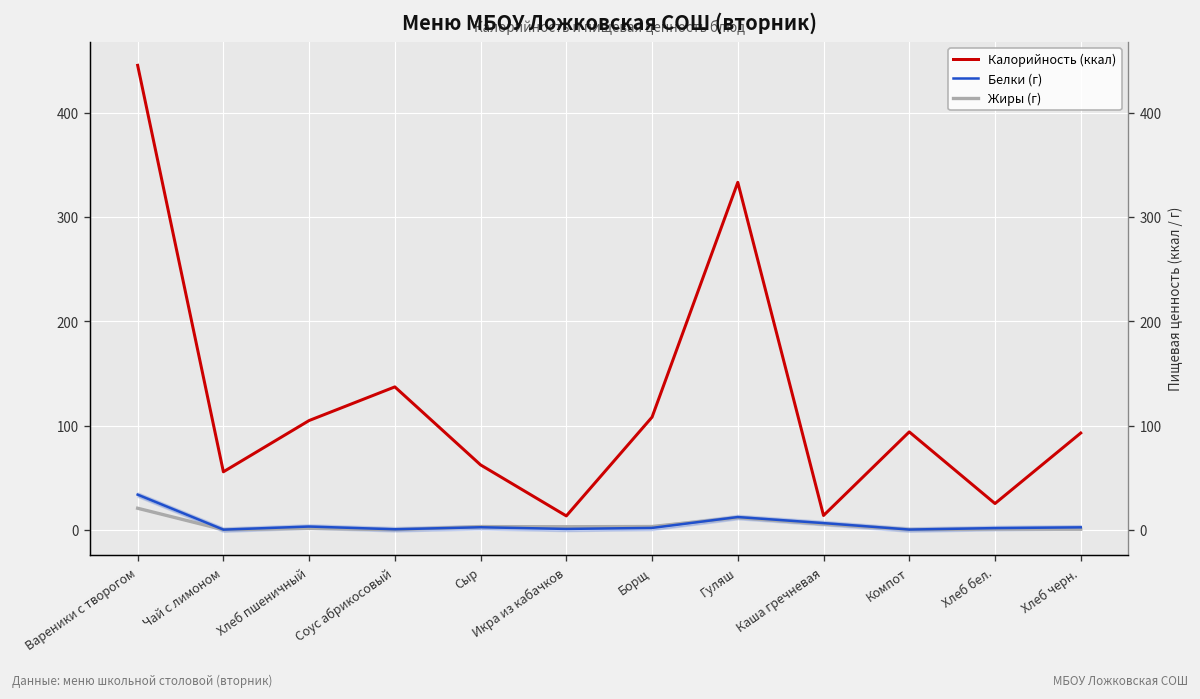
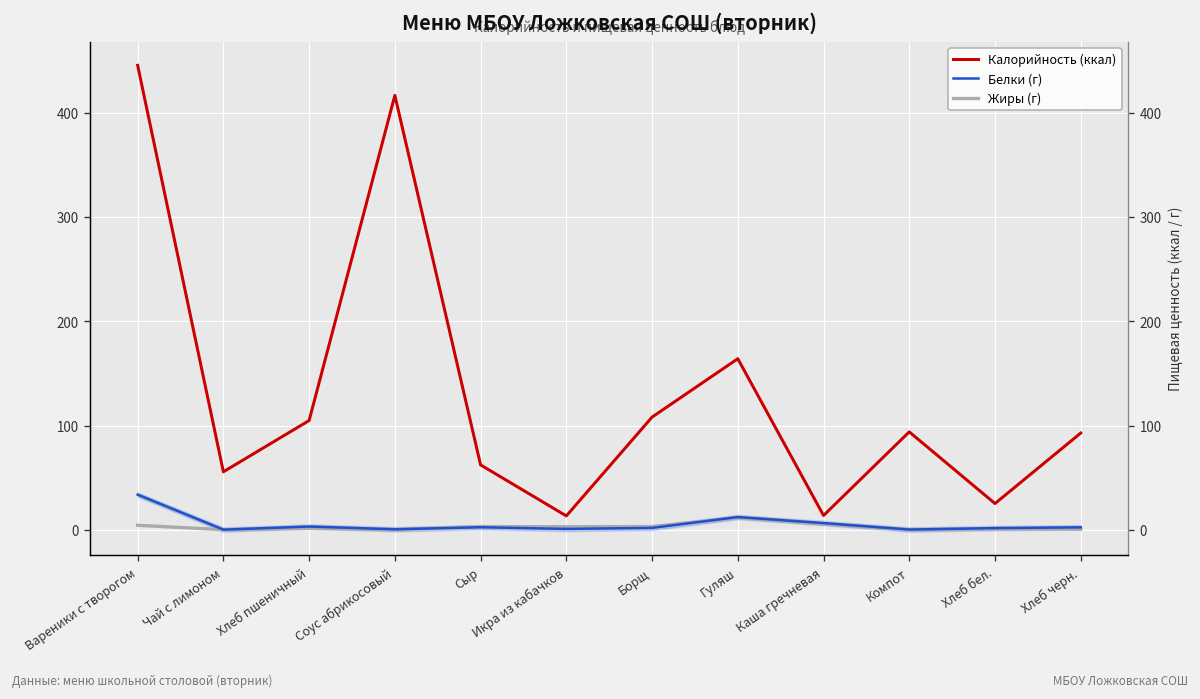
  {
    "Калорийность (ккал)": {
      "Вареники с творогом": 450,
      "Чай с лимоном": 60,
      "Хлеб пшеничный": 100,
-     "Соус абрикосовый": 140,
+     "Соус абрикосовый": 420,
      "Сыр": 60,
      "Икра из кабачков": 10,
      "Борщ": 110,
-     "Гуляш": 330,
+     "Гуляш": 160,
      "Каша гречневая": 10,
      "Компот": 90,
      "Хлеб бел.": 30,
      "Хлеб черн.": 90
    },
    "Жиры (г)": {
-     "Вареники с творогом": 20
+     "Вареники с творогом": 0
    }
  }
